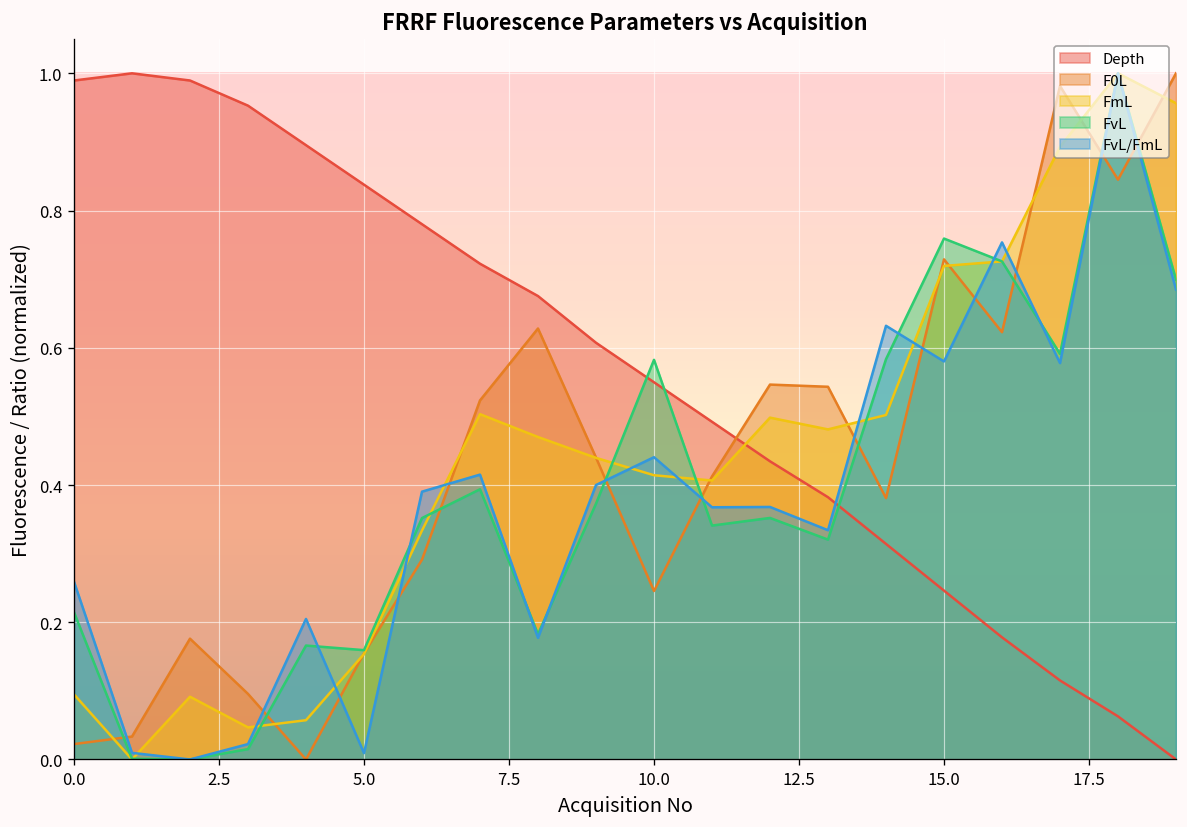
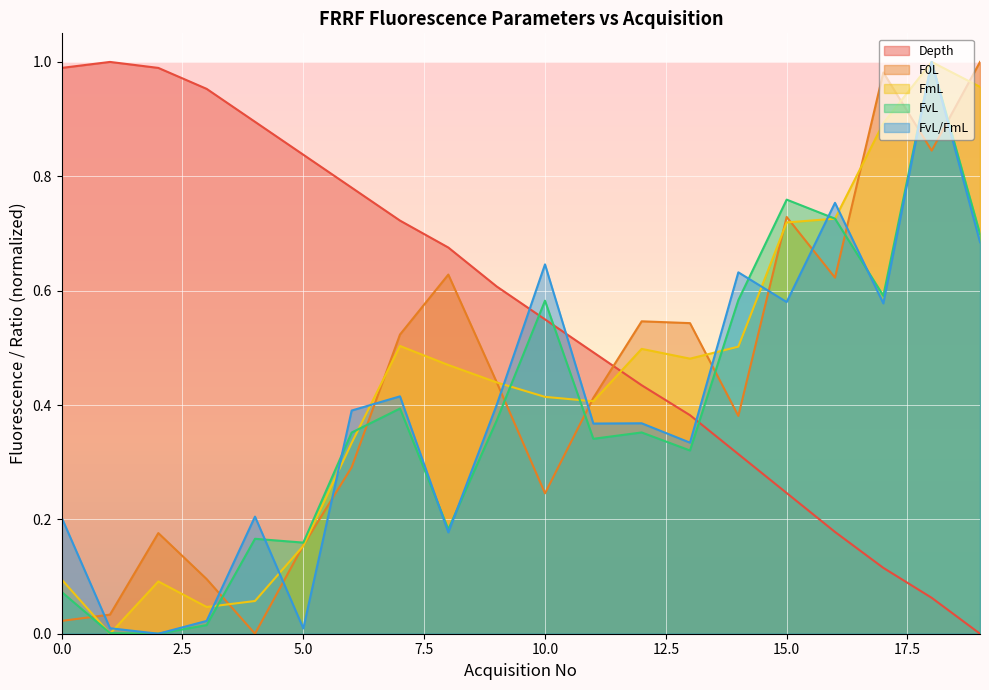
  {
    "FvL": {
-     "0.0": 0.21,
+     "0.0": 0.07,
      "5.0": 0.16,
      "10.0": 0.58,
      "15.0": 0.76
    },
    "FvL/FmL": {
-     "0.0": 0.26,
+     "0.0": 0.20,
      "5.0": 0.01,
-     "10.0": 0.44,
+     "10.0": 0.65,
      "15.0": 0.58
    }
  }
